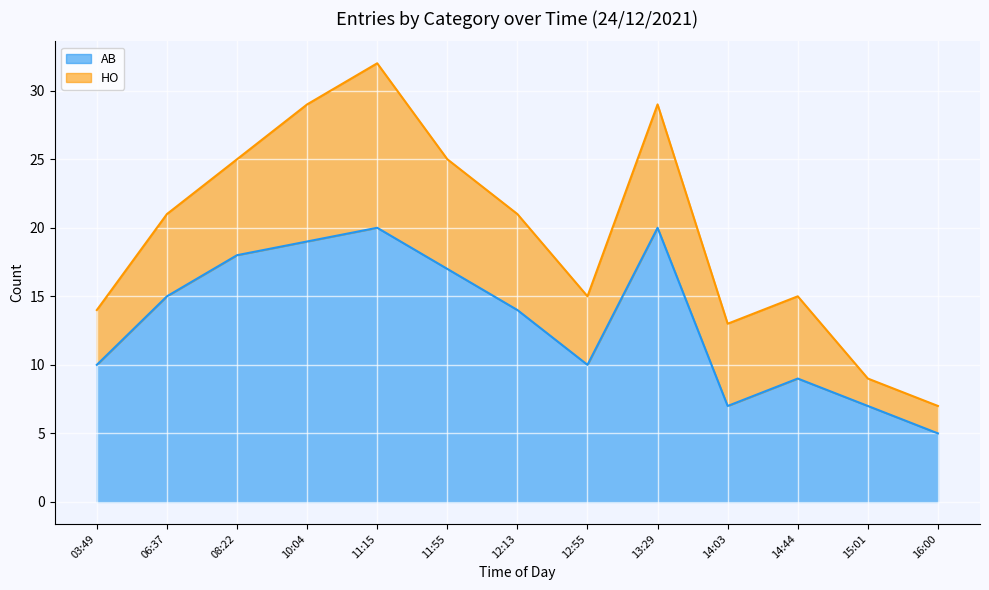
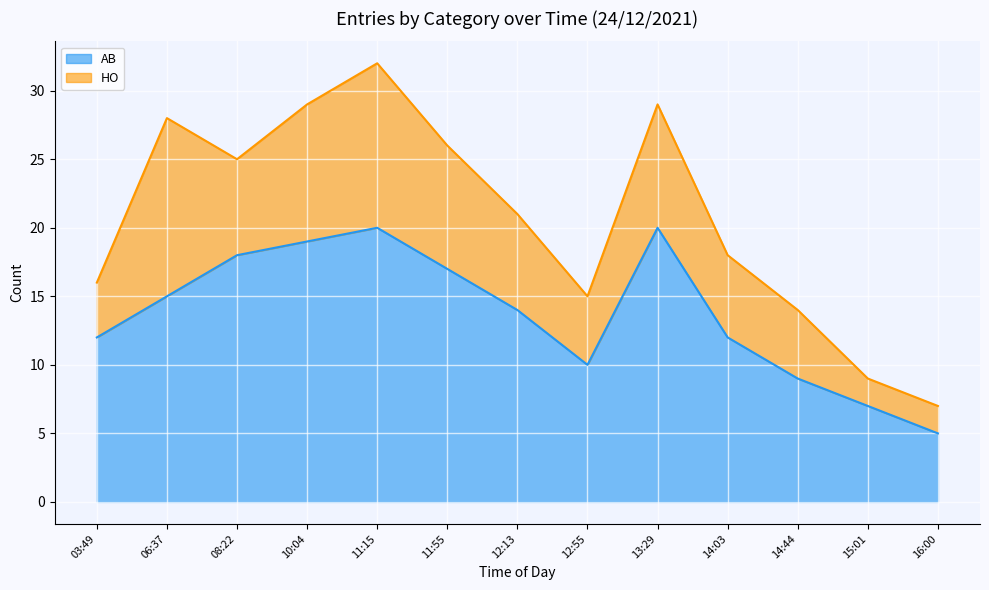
  {
    "AB": {
-     "03:49": 10,
+     "03:49": 12,
      "06:37": 15,
      "08:22": 18,
      "10:04": 19,
      "11:15": 20,
      "11:55": 17,
      "12:13": 14,
      "12:55": 10,
      "13:29": 20,
-     "14:03": 7,
+     "14:03": 12,
      "14:44": 9,
      "15:01": 7,
      "16:00": 5
    },
    "HO": {
      "03:49": 4,
-     "06:37": 6,
+     "06:37": 13,
      "08:22": 7,
      "10:04": 10,
      "11:15": 12,
-     "11:55": 8,
+     "11:55": 9,
      "12:13": 7,
      "12:55": 5,
      "13:29": 9,
      "14:03": 6,
-     "14:44": 6,
+     "14:44": 5,
      "15:01": 2,
      "16:00": 2
    }
  }
